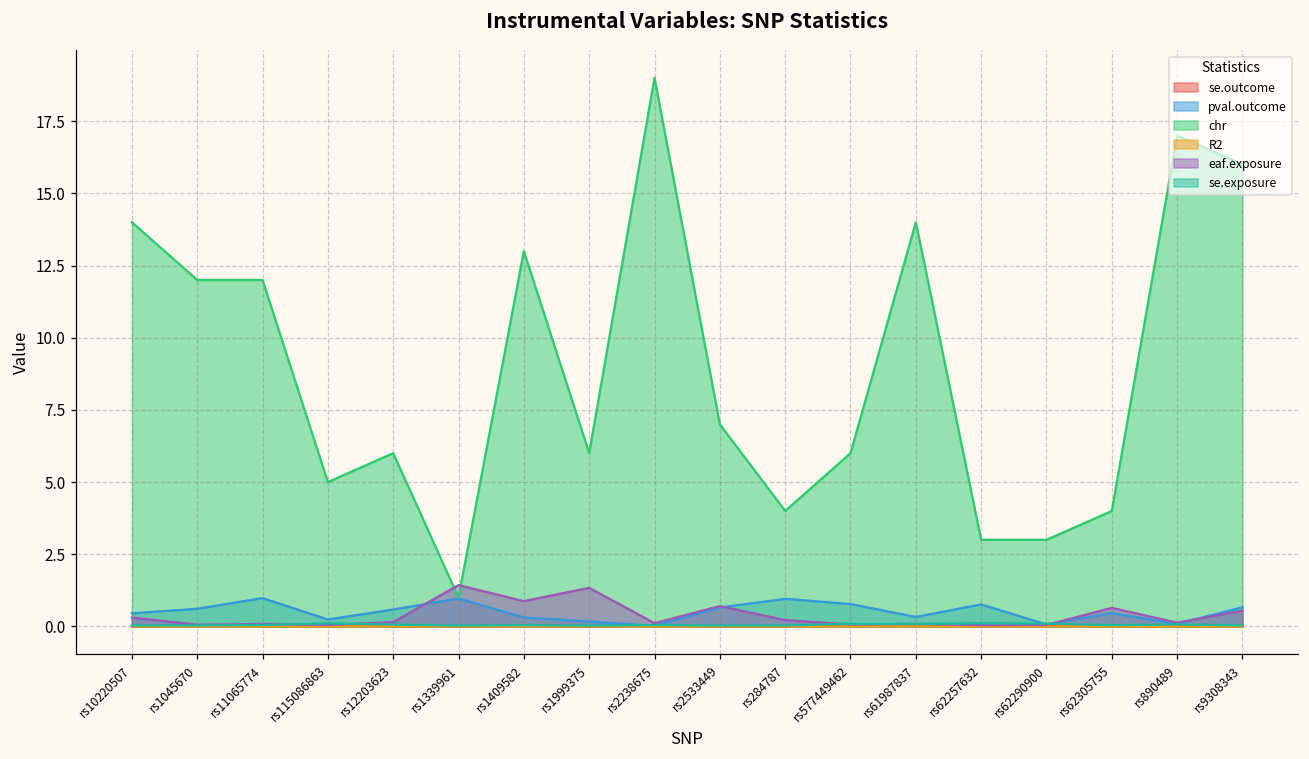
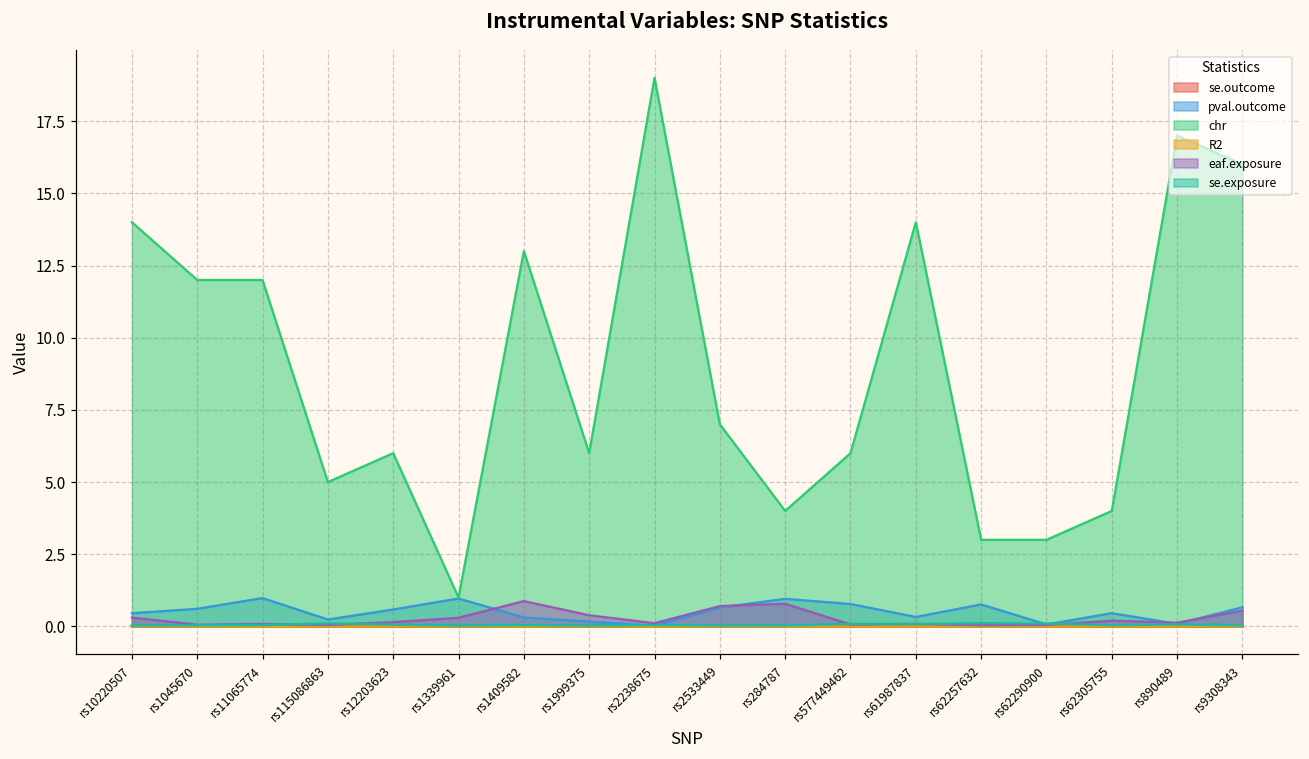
  {
    "eaf.exposure": {
      "rs10220507": 0.3,
-     "rs1339961": 1.4,
+     "rs1339961": 0.3,
      "rs1409582": 0.9,
-     "rs1999375": 1.3,
-     "rs284787": 0.2,
-     "rs62305755": 0.6,
+     "rs1999375": 0.4,
+     "rs284787": 0.8,
+     "rs62305755": 0.2,
      "rs9308343": 0.5
    }
  }
